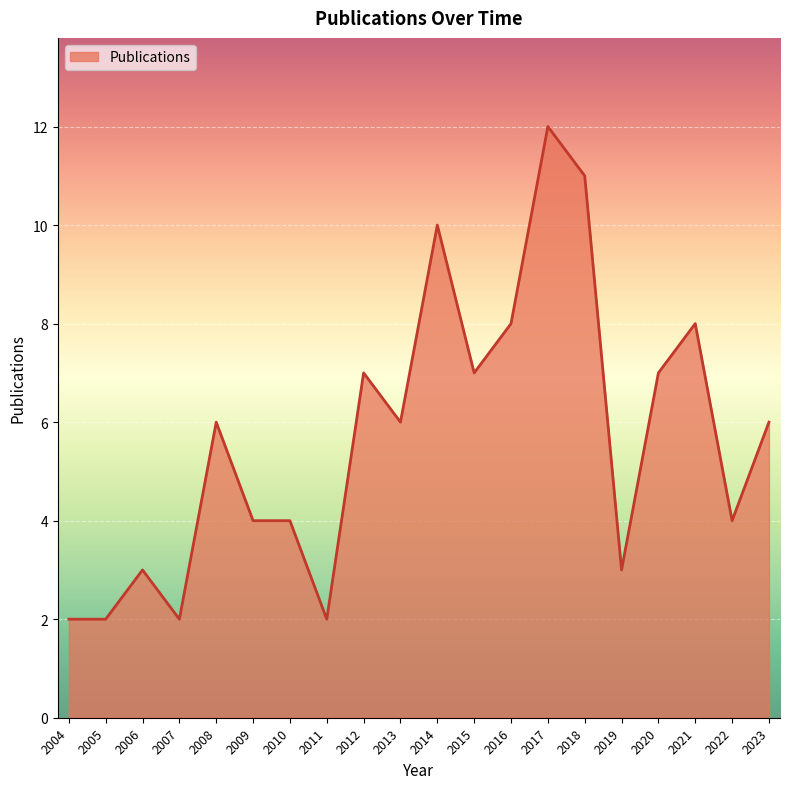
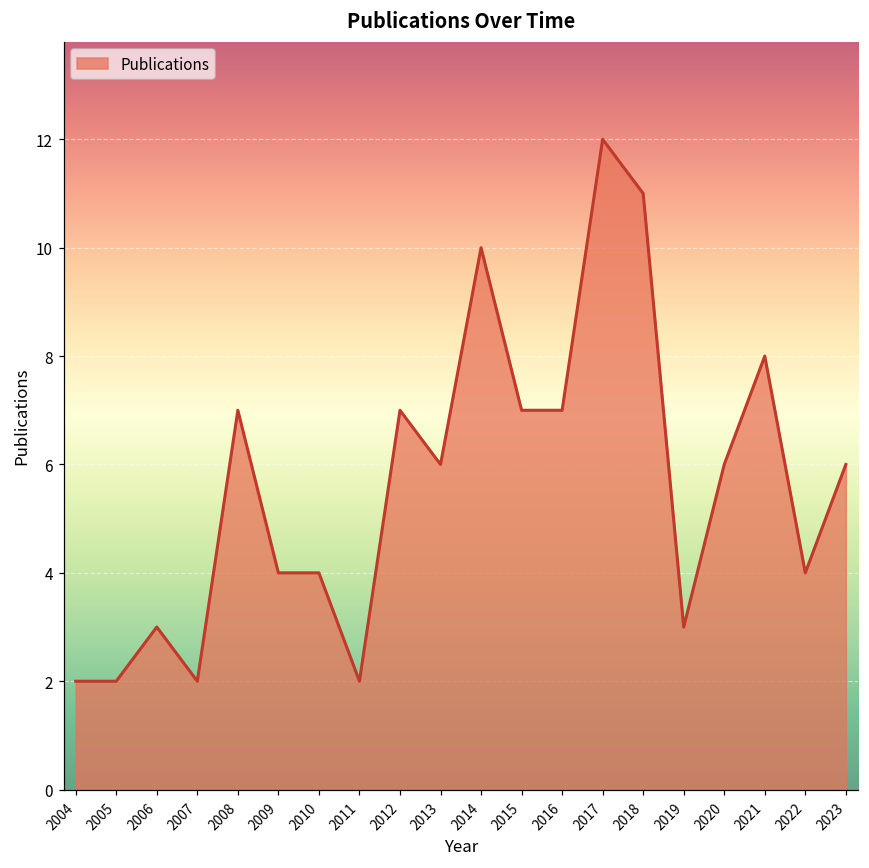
  {
    "2004": 2,
    "2005": 2,
    "2006": 3,
    "2007": 2,
-   "2008": 6,
+   "2008": 7,
    "2009": 4,
    "2010": 4,
    "2011": 2,
    "2012": 7,
    "2013": 6,
    "2014": 10,
    "2015": 7,
-   "2016": 8,
+   "2016": 7,
    "2017": 12,
    "2018": 11,
    "2019": 3,
-   "2020": 7,
+   "2020": 6,
    "2021": 8,
    "2022": 4,
    "2023": 6
  }
